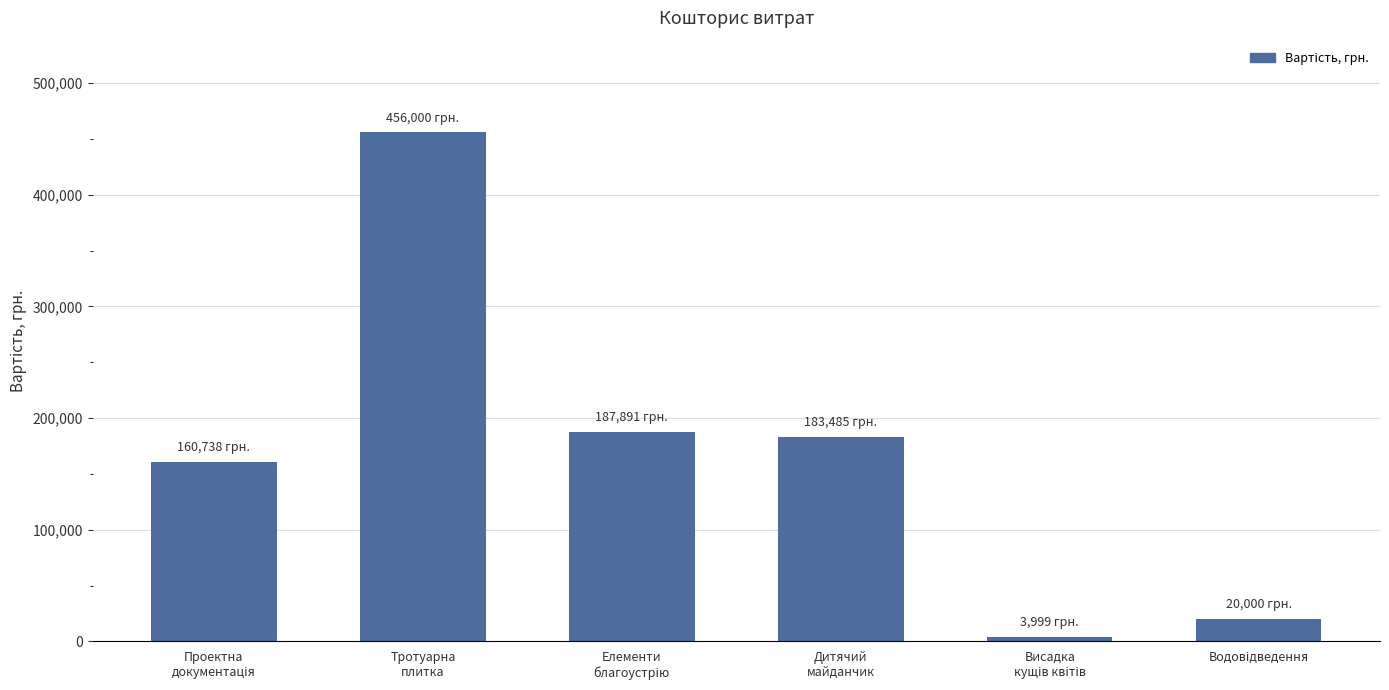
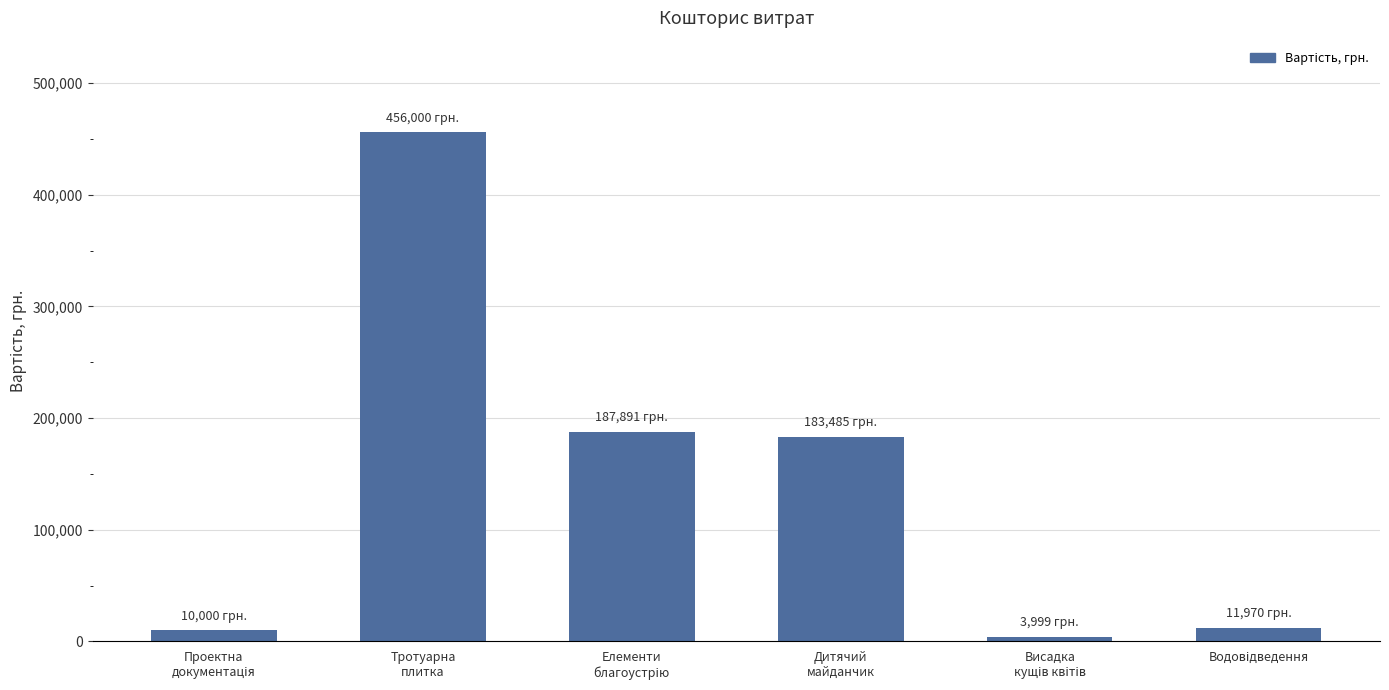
  {
-   "Проектна документація": "160,738",
+   "Проектна документація": "10,000",
    "Тротуарна плитка": "456,000",
    "Елементи благоустрію": "187,891",
    "Дитячий майданчик": "183,485",
    "Висадка кущів квітів": "3,999",
-   "Водовідведення": "20,000"
+   "Водовідведення": "11,970"
  }
